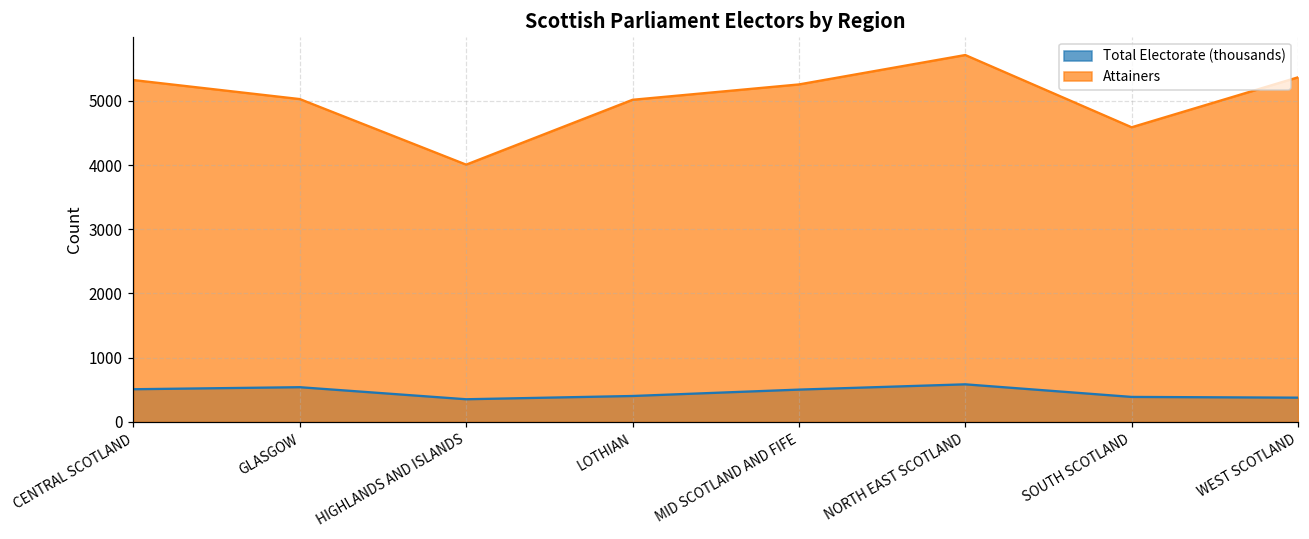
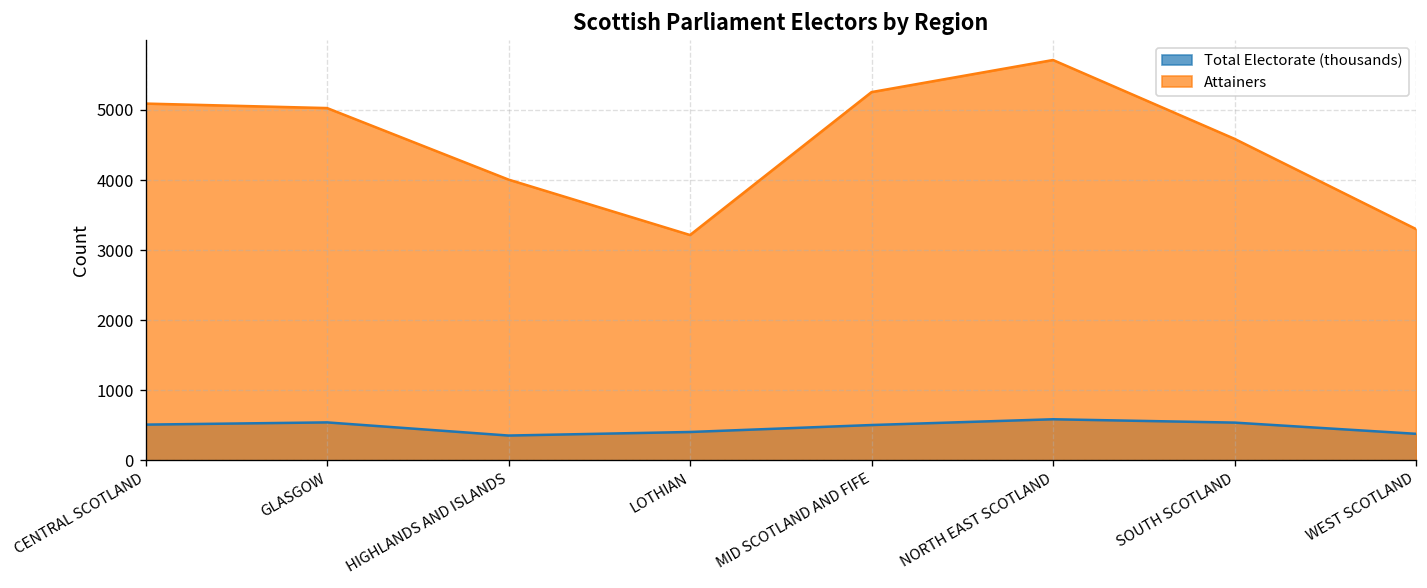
  {
    "Total Electorate (thousands)": {
      "CENTRAL SCOTLAND": 500,
      "GLASGOW": 500,
      "HIGHLANDS AND ISLANDS": 400,
      "LOTHIAN": 400,
      "MID SCOTLAND AND FIFE": 500,
      "NORTH EAST SCOTLAND": 600,
-     "SOUTH SCOTLAND": 400,
+     "SOUTH SCOTLAND": 500,
      "WEST SCOTLAND": 400
    },
    "Attainers": {
-     "CENTRAL SCOTLAND": 5300,
+     "CENTRAL SCOTLAND": 5100,
      "GLASGOW": 5000,
      "HIGHLANDS AND ISLANDS": 4000,
-     "LOTHIAN": 5000,
+     "LOTHIAN": 3200,
      "MID SCOTLAND AND FIFE": 5300,
      "NORTH EAST SCOTLAND": 5700,
      "SOUTH SCOTLAND": 4600,
-     "WEST SCOTLAND": 5400
+     "WEST SCOTLAND": 3300
    }
  }
